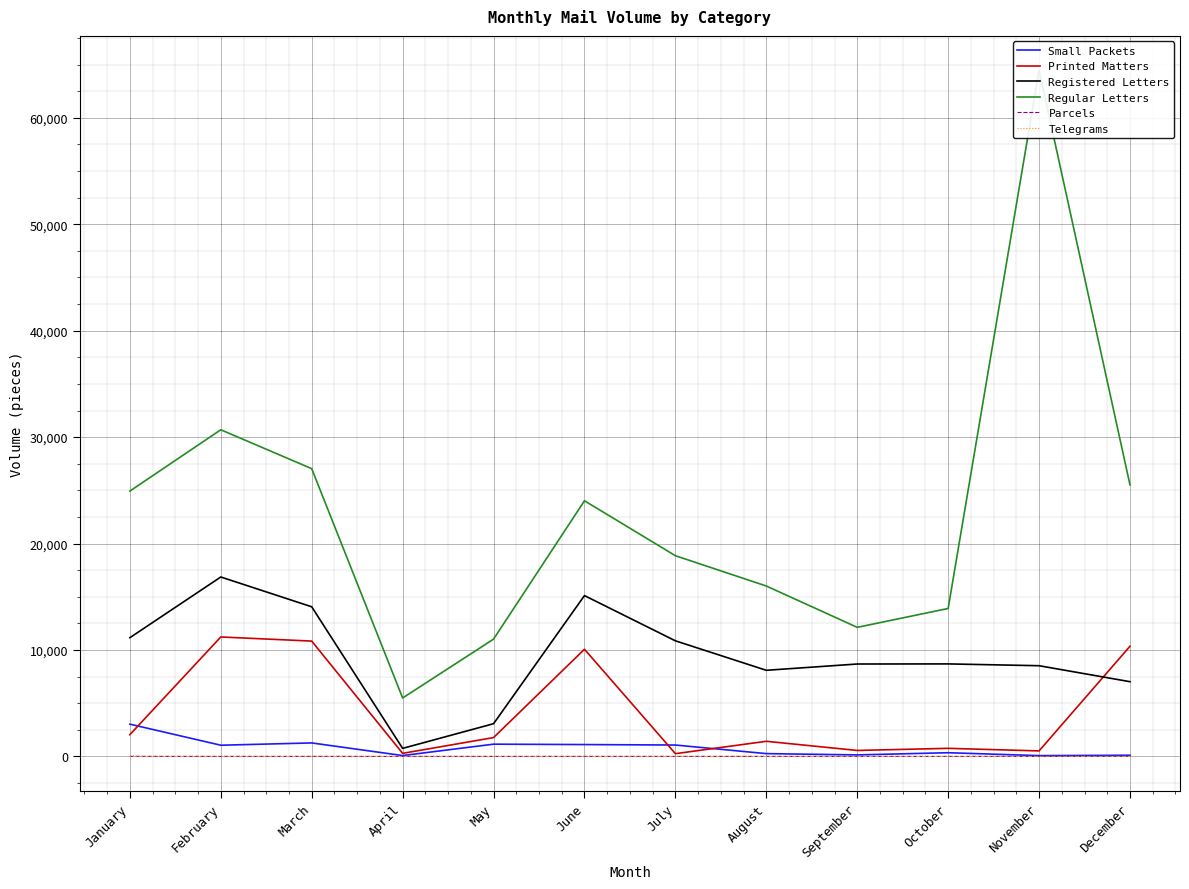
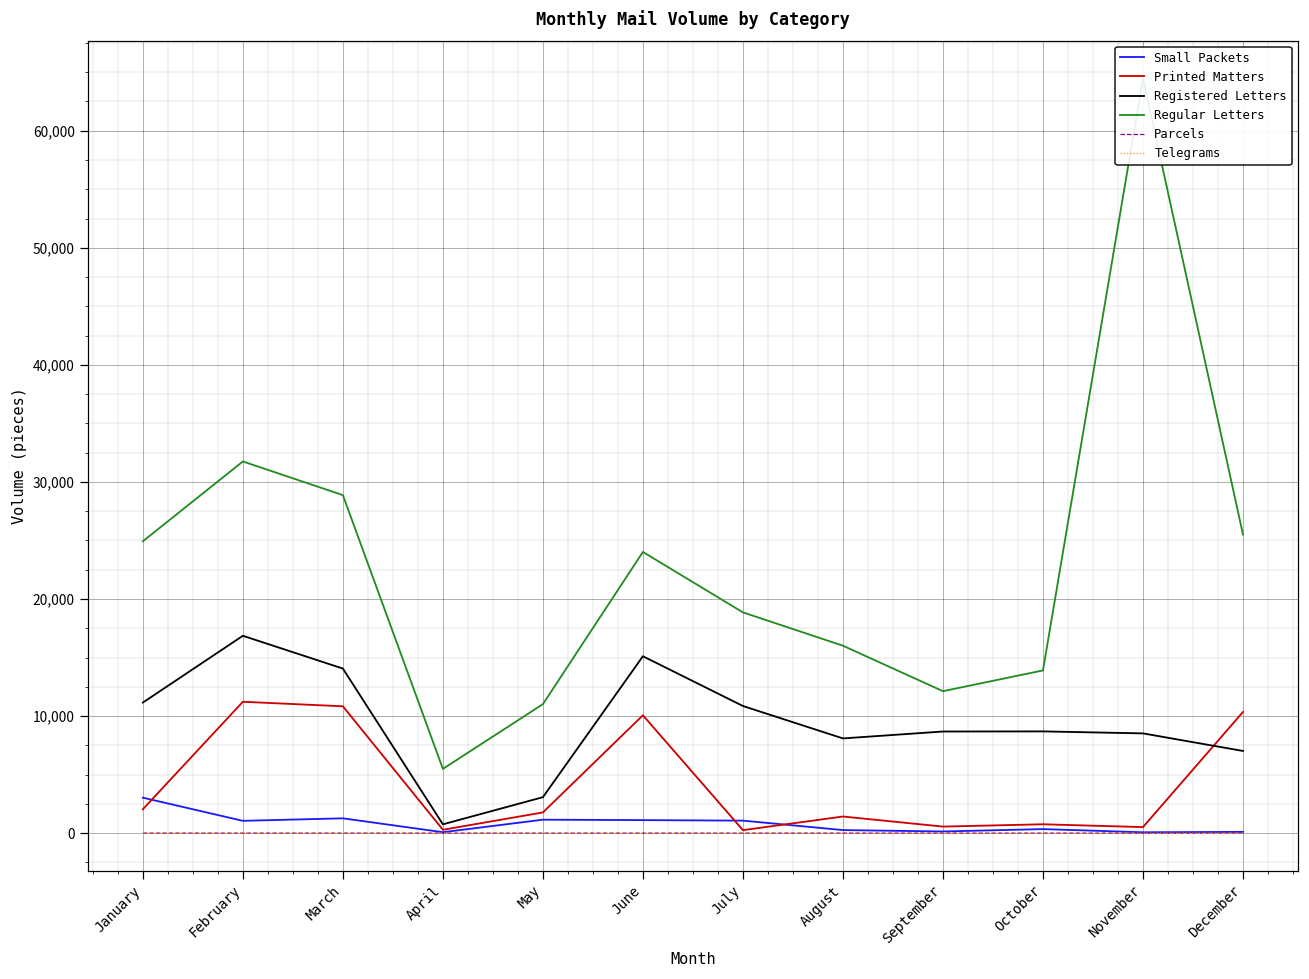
  {
    "Small Packets": {
      "January": "3,000",
      "February": "1,100",
      "March": "1,300",
      "May": "1,200",
      "June": "1,100",
      "July": "1,100",
      "August": "300",
      "October": "300"
    },
    "Printed Matters": {
      "January": "2,000",
      "February": "11,200",
      "March": "10,800",
      "May": "1,800",
      "June": "10,100",
      "July": "300",
      "August": "1,400",
      "September": "600",
      "October": "800",
      "November": "500",
      "December": "10,400"
    },
    "Registered Letters": {
      "January": "11,200",
      "February": "16,900",
      "March": "14,100",
      "April": "800",
      "May": "3,100",
      "June": "15,100",
      "July": "10,900",
      "August": "8,100",
      "September": "8,700",
      "October": "8,700",
      "November": "8,500",
      "December": "7,000"
    },
    "Regular Letters": {
      "January": "24,900",
-     "February": "30,700",
-     "March": "27,000",
+     "February": "31,700",
+     "March": "28,900",
      "April": "5,500",
      "May": "11,000",
      "June": "24,000",
      "July": "18,900",
      "August": "16,000",
      "September": "12,100",
      "October": "13,900",
      "December": "25,500"
    },
    "Telegrams": {
      "January": "0",
      "February": "0",
      "March": "0",
      "May": "0",
      "June": "0",
      "July": "0",
      "August": "0",
      "October": "0"
    }
  }
